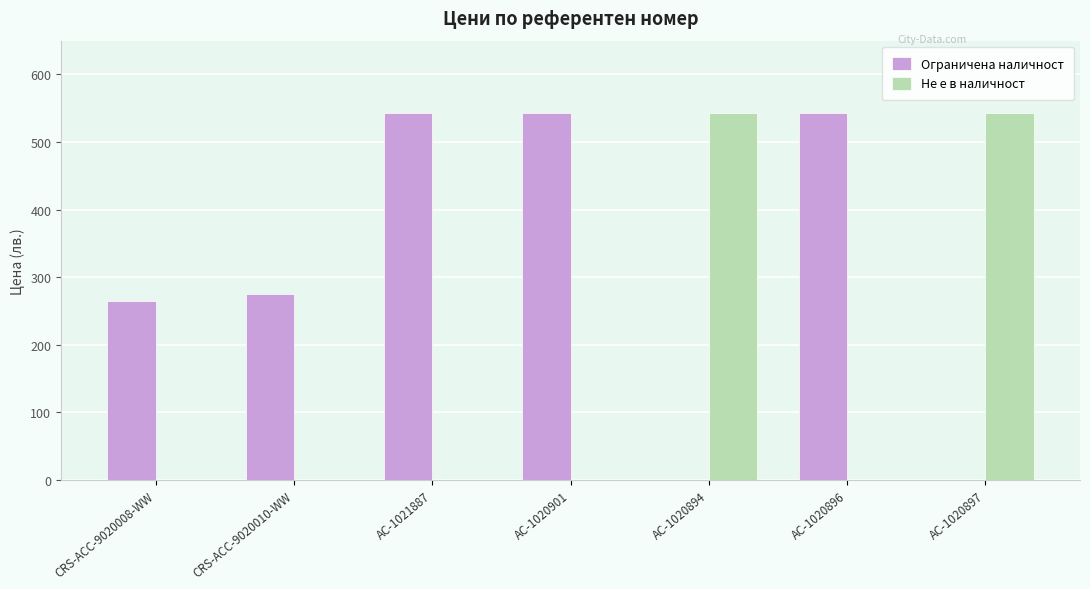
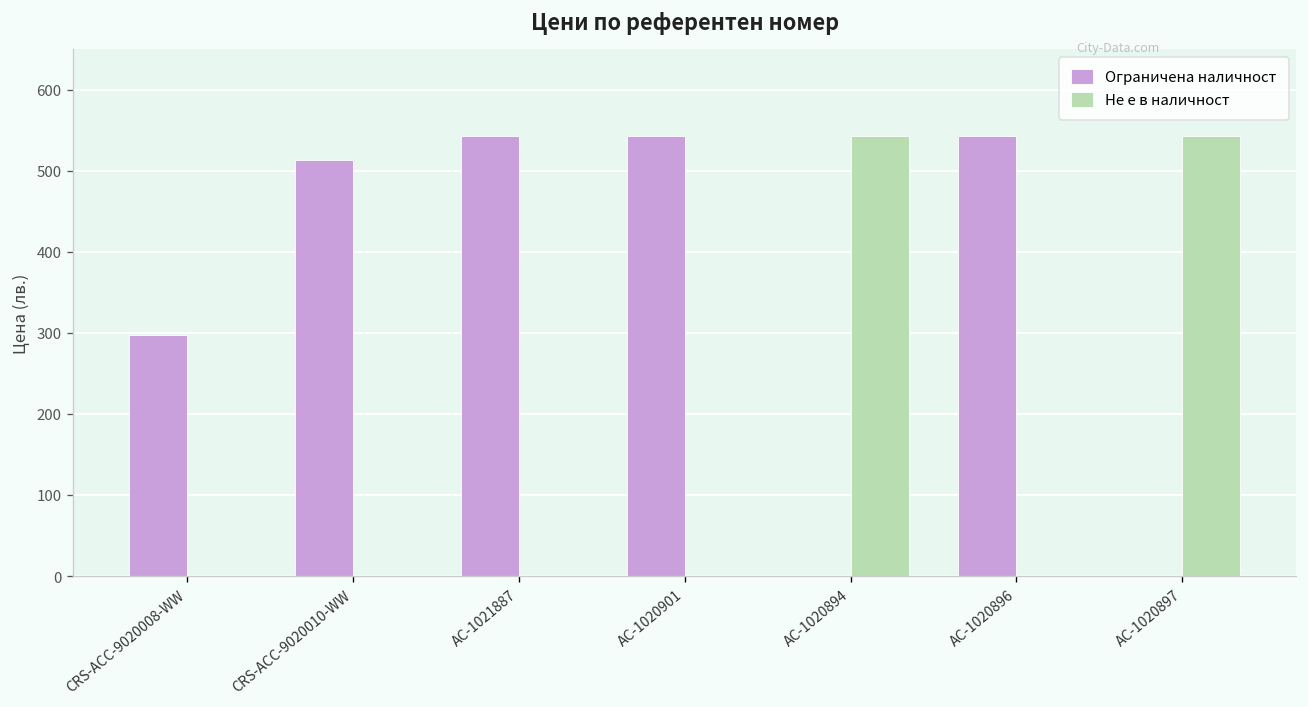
  {
    "Ограничена наличност": {
-     "CRS-ACC-9020008-WW": 260,
-     "CRS-ACC-9020010-WW": 270,
+     "CRS-ACC-9020008-WW": 300,
+     "CRS-ACC-9020010-WW": 510,
      "AC-1021887": 540,
      "AC-1020901": 540,
      "AC-1020894": 0,
      "AC-1020896": 540,
      "AC-1020897": 0
    },
    "Не е в наличност": {
      "CRS-ACC-9020008-WW": 0,
      "CRS-ACC-9020010-WW": 0,
      "AC-1021887": 0,
      "AC-1020901": 0,
      "AC-1020894": 540,
      "AC-1020896": 0,
      "AC-1020897": 540
    }
  }
